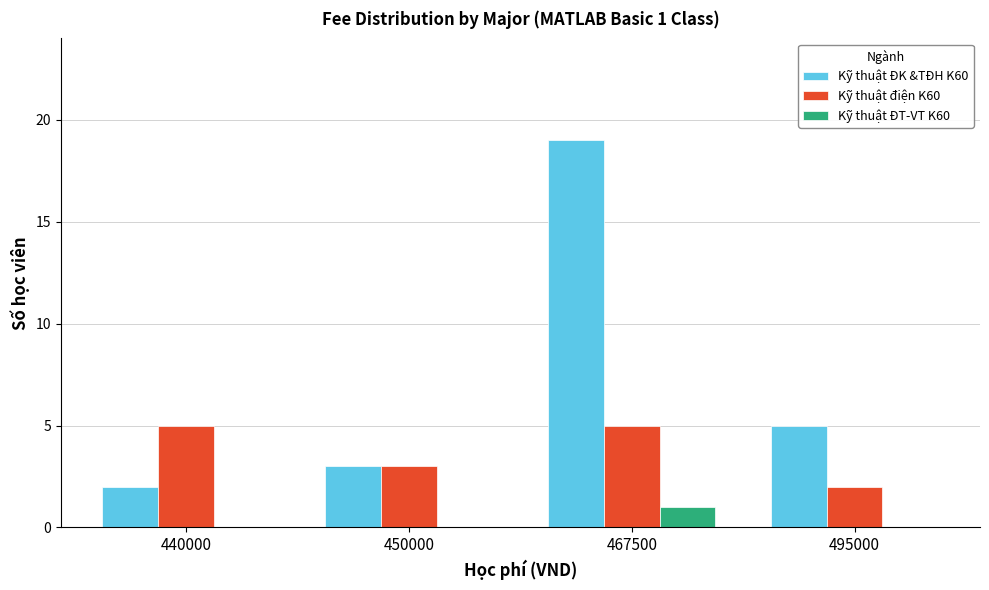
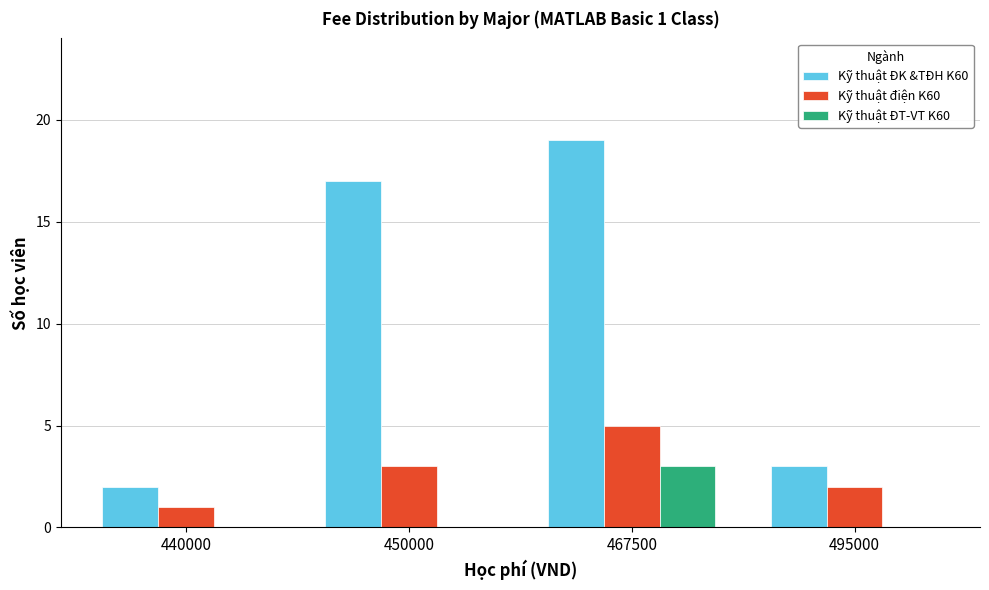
  {
    "Kỹ thuật ĐK &TĐH K60": {
      "440000": 2,
-     "450000": 3,
+     "450000": 17,
      "467500": 19,
-     "495000": 5
+     "495000": 3
    },
    "Kỹ thuật điện K60": {
-     "440000": 5,
+     "440000": 1,
      "450000": 3,
      "467500": 5,
      "495000": 2
    },
    "Kỹ thuật ĐT-VT K60": {
      "440000": 0,
      "450000": 0,
-     "467500": 1,
+     "467500": 3,
      "495000": 0
    }
  }
